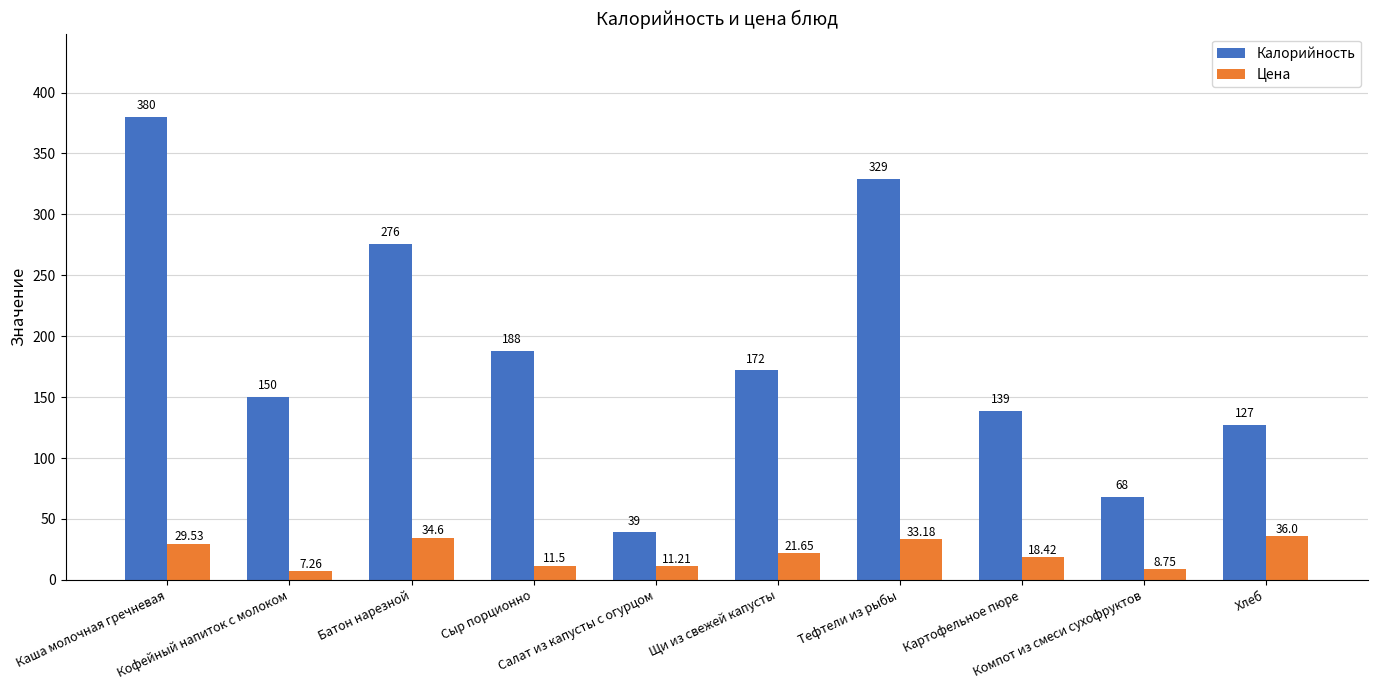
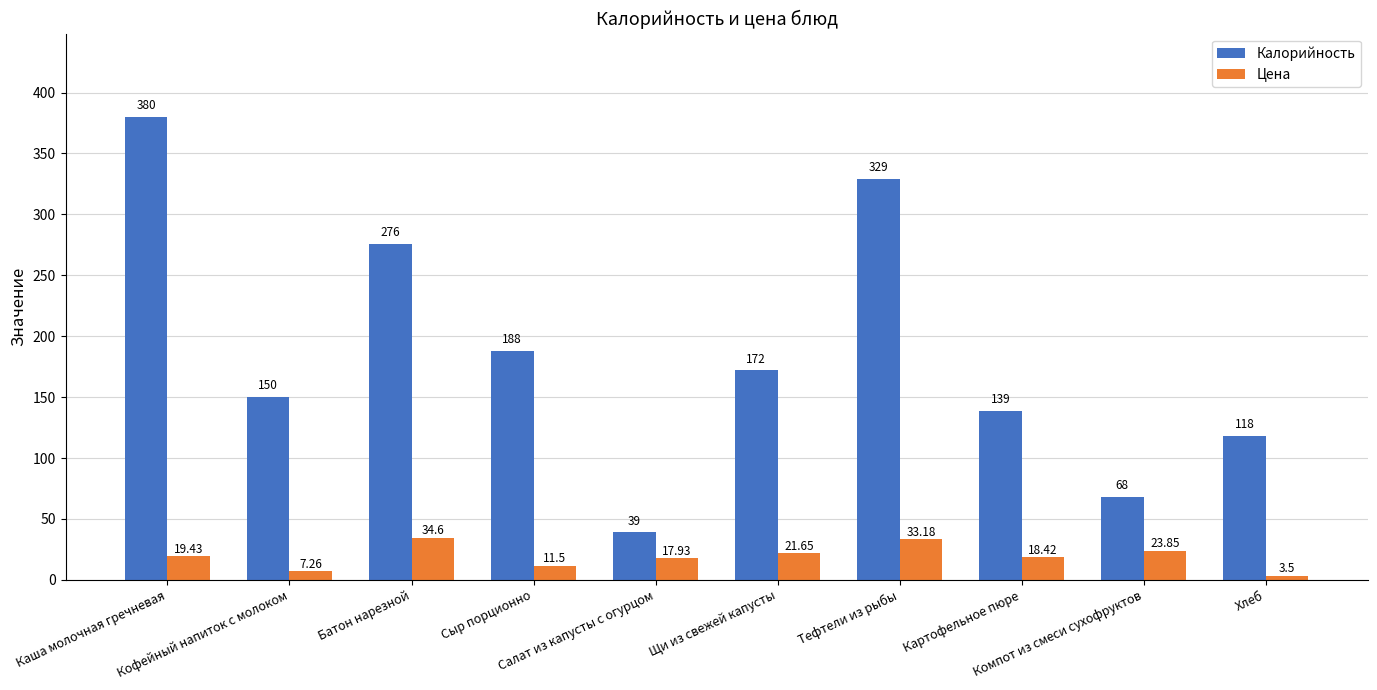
  {
    "Калорийность": {
      "Каша молочная гречневая": 380,
      "Кофейный напиток с молоком": 150,
      "Батон нарезной": 276,
      "Сыр порционно": 188,
      "Салат из капусты с огурцом": 39,
      "Щи из свежей капусты": 172,
      "Тефтели из рыбы": 329,
      "Картофельное пюре": 139,
      "Компот из смеси сухофруктов": 68,
-     "Хлеб": 127
+     "Хлеб": 118
    },
    "Цена": {
-     "Каша молочная гречневая": 29.53,
+     "Каша молочная гречневая": 19.43,
      "Кофейный напиток с молоком": 7.26,
      "Батон нарезной": 34.6,
      "Сыр порционно": 11.5,
-     "Салат из капусты с огурцом": 11.21,
+     "Салат из капусты с огурцом": 17.93,
      "Щи из свежей капусты": 21.65,
      "Тефтели из рыбы": 33.18,
      "Картофельное пюре": 18.42,
-     "Компот из смеси сухофруктов": 8.75,
-     "Хлеб": 36.0
+     "Компот из смеси сухофруктов": 23.85,
+     "Хлеб": 3.5
    }
  }
